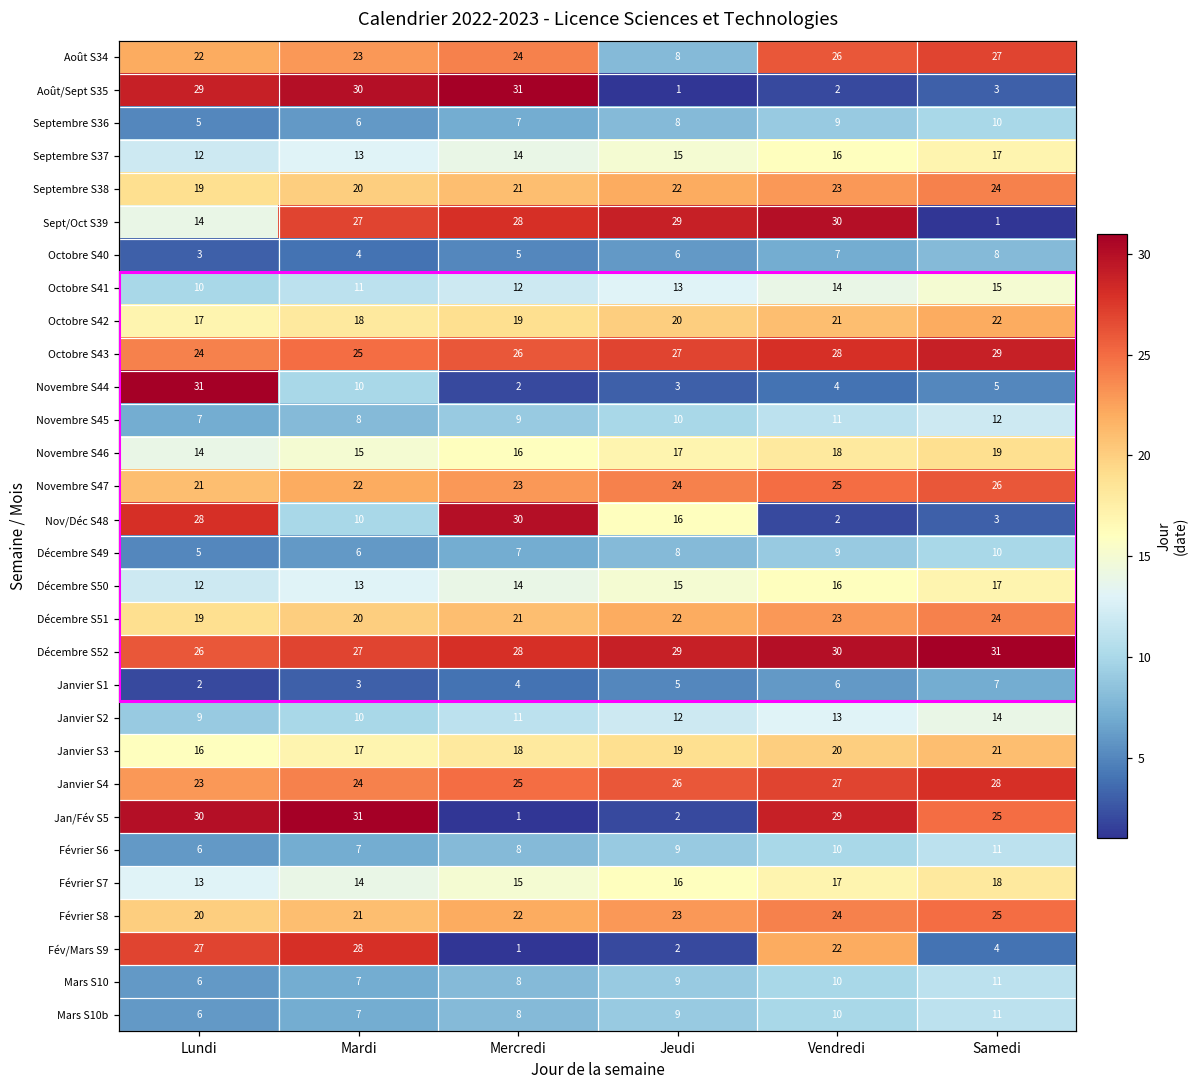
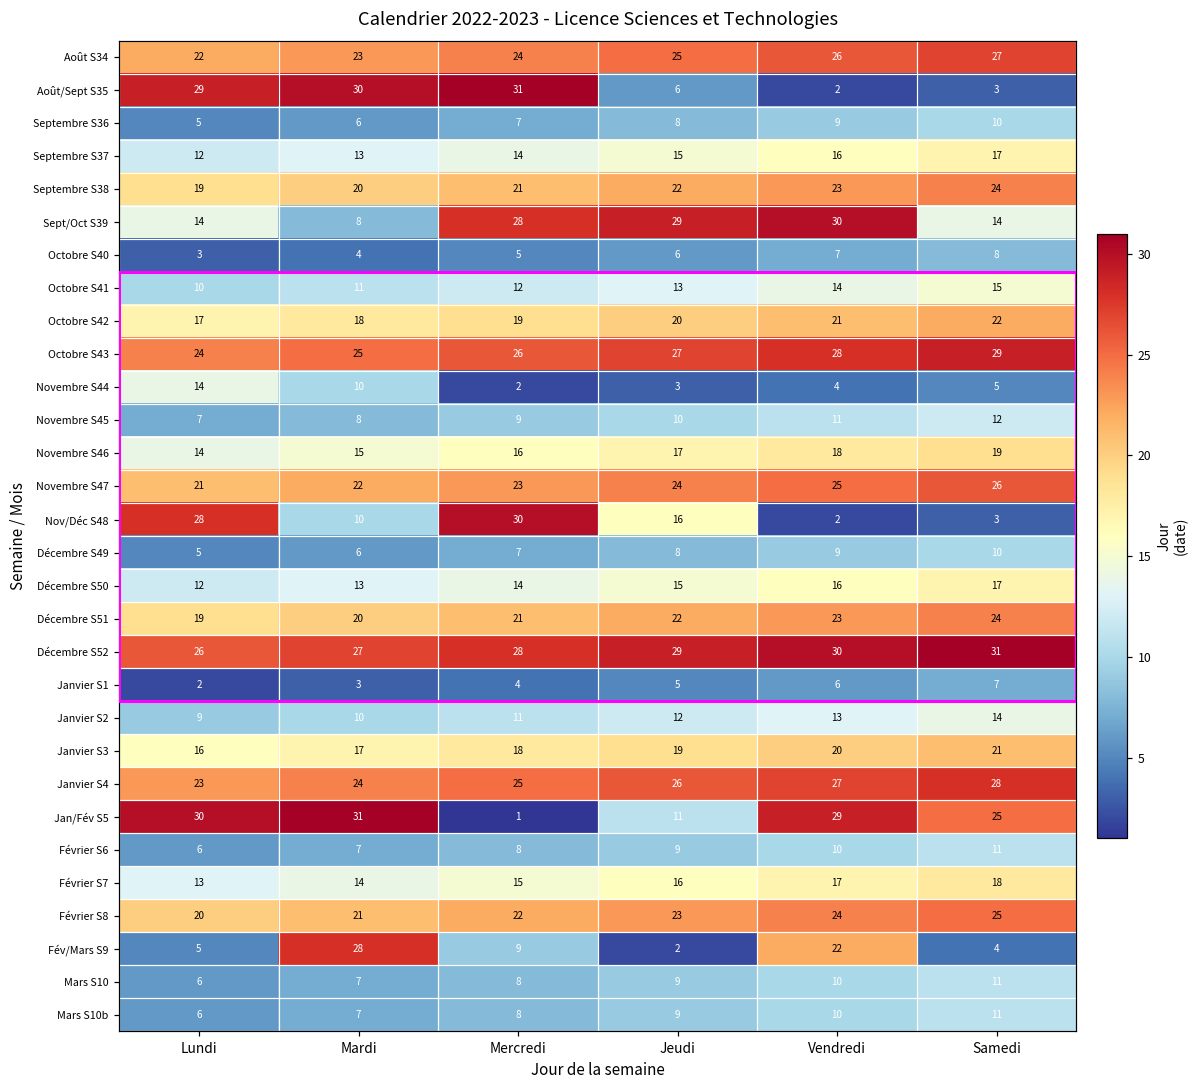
  {
    "Août S34": {
      "Lundi": 22,
      "Mardi": 23,
      "Mercredi": 24,
-     "Jeudi": 8,
+     "Jeudi": 25,
      "Vendredi": 26,
      "Samedi": 27
    },
    "Août/Sept S35": {
      "Lundi": 29,
      "Mardi": 30,
      "Mercredi": 31,
-     "Jeudi": 1,
+     "Jeudi": 6,
      "Vendredi": 2,
      "Samedi": 3
    },
    "Septembre S36": {
      "Lundi": 5,
      "Mardi": 6,
      "Mercredi": 7,
      "Jeudi": 8,
      "Vendredi": 9,
      "Samedi": 10
    },
    "Septembre S37": {
      "Lundi": 12,
      "Mardi": 13,
      "Mercredi": 14,
      "Jeudi": 15,
      "Vendredi": 16,
      "Samedi": 17
    },
    "Septembre S38": {
      "Lundi": 19,
      "Mardi": 20,
      "Mercredi": 21,
      "Jeudi": 22,
      "Vendredi": 23,
      "Samedi": 24
    },
    "Sept/Oct S39": {
      "Lundi": 14,
-     "Mardi": 27,
+     "Mardi": 8,
      "Mercredi": 28,
      "Jeudi": 29,
      "Vendredi": 30,
-     "Samedi": 1
+     "Samedi": 14
    },
    "Octobre S40": {
      "Lundi": 3,
      "Mardi": 4,
      "Mercredi": 5,
      "Jeudi": 6,
      "Vendredi": 7,
      "Samedi": 8
    },
    "Octobre S41": {
      "Lundi": 10,
      "Mardi": 11,
      "Mercredi": 12,
      "Jeudi": 13,
      "Vendredi": 14,
      "Samedi": 15
    },
    "Octobre S42": {
      "Lundi": 17,
      "Mardi": 18,
      "Mercredi": 19,
      "Jeudi": 20,
      "Vendredi": 21,
      "Samedi": 22
    },
    "Octobre S43": {
      "Lundi": 24,
      "Mardi": 25,
      "Mercredi": 26,
      "Jeudi": 27,
      "Vendredi": 28,
      "Samedi": 29
    },
    "Novembre S44": {
-     "Lundi": 31,
+     "Lundi": 14,
      "Mardi": 10,
      "Mercredi": 2,
      "Jeudi": 3,
      "Vendredi": 4,
      "Samedi": 5
    },
    "Novembre S45": {
      "Lundi": 7,
      "Mardi": 8,
      "Mercredi": 9,
      "Jeudi": 10,
      "Vendredi": 11,
      "Samedi": 12
    },
    "Novembre S46": {
      "Lundi": 14,
      "Mardi": 15,
      "Mercredi": 16,
      "Jeudi": 17,
      "Vendredi": 18,
      "Samedi": 19
    },
    "Novembre S47": {
      "Lundi": 21,
      "Mardi": 22,
      "Mercredi": 23,
      "Jeudi": 24,
      "Vendredi": 25,
      "Samedi": 26
    },
    "Nov/Déc S48": {
      "Lundi": 28,
      "Mardi": 10,
      "Mercredi": 30,
      "Jeudi": 16,
      "Vendredi": 2,
      "Samedi": 3
    },
    "Décembre S49": {
      "Lundi": 5,
      "Mardi": 6,
      "Mercredi": 7,
      "Jeudi": 8,
      "Vendredi": 9,
      "Samedi": 10
    },
    "Décembre S50": {
      "Lundi": 12,
      "Mardi": 13,
      "Mercredi": 14,
      "Jeudi": 15,
      "Vendredi": 16,
      "Samedi": 17
    },
    "Décembre S51": {
      "Lundi": 19,
      "Mardi": 20,
      "Mercredi": 21,
      "Jeudi": 22,
      "Vendredi": 23,
      "Samedi": 24
    },
    "Décembre S52": {
      "Lundi": 26,
      "Mardi": 27,
      "Mercredi": 28,
      "Jeudi": 29,
      "Vendredi": 30,
      "Samedi": 31
    },
    "Janvier S1": {
      "Lundi": 2,
      "Mardi": 3,
      "Mercredi": 4,
      "Jeudi": 5,
      "Vendredi": 6,
      "Samedi": 7
    },
    "Janvier S2": {
      "Lundi": 9,
      "Mardi": 10,
      "Mercredi": 11,
      "Jeudi": 12,
      "Vendredi": 13,
      "Samedi": 14
    },
    "Janvier S3": {
      "Lundi": 16,
      "Mardi": 17,
      "Mercredi": 18,
      "Jeudi": 19,
      "Vendredi": 20,
      "Samedi": 21
    },
    "Janvier S4": {
      "Lundi": 23,
      "Mardi": 24,
      "Mercredi": 25,
      "Jeudi": 26,
      "Vendredi": 27,
      "Samedi": 28
    },
    "Jan/Fév S5": {
      "Lundi": 30,
      "Mardi": 31,
      "Mercredi": 1,
-     "Jeudi": 2,
+     "Jeudi": 11,
      "Vendredi": 29,
      "Samedi": 25
    },
    "Février S6": {
      "Lundi": 6,
      "Mardi": 7,
      "Mercredi": 8,
      "Jeudi": 9,
      "Vendredi": 10,
      "Samedi": 11
    },
    "Février S7": {
      "Lundi": 13,
      "Mardi": 14,
      "Mercredi": 15,
      "Jeudi": 16,
      "Vendredi": 17,
      "Samedi": 18
    },
    "Février S8": {
      "Lundi": 20,
      "Mardi": 21,
      "Mercredi": 22,
      "Jeudi": 23,
      "Vendredi": 24,
      "Samedi": 25
    },
    "Fév/Mars S9": {
-     "Lundi": 27,
+     "Lundi": 5,
      "Mardi": 28,
-     "Mercredi": 1,
+     "Mercredi": 9,
      "Jeudi": 2,
      "Vendredi": 22,
      "Samedi": 4
    },
    "Mars S10": {
      "Lundi": 6,
      "Mardi": 7,
      "Mercredi": 8,
      "Jeudi": 9,
      "Vendredi": 10,
      "Samedi": 11
    },
    "Mars S10b": {
      "Lundi": 6,
      "Mardi": 7,
      "Mercredi": 8,
      "Jeudi": 9,
      "Vendredi": 10,
      "Samedi": 11
    }
  }
